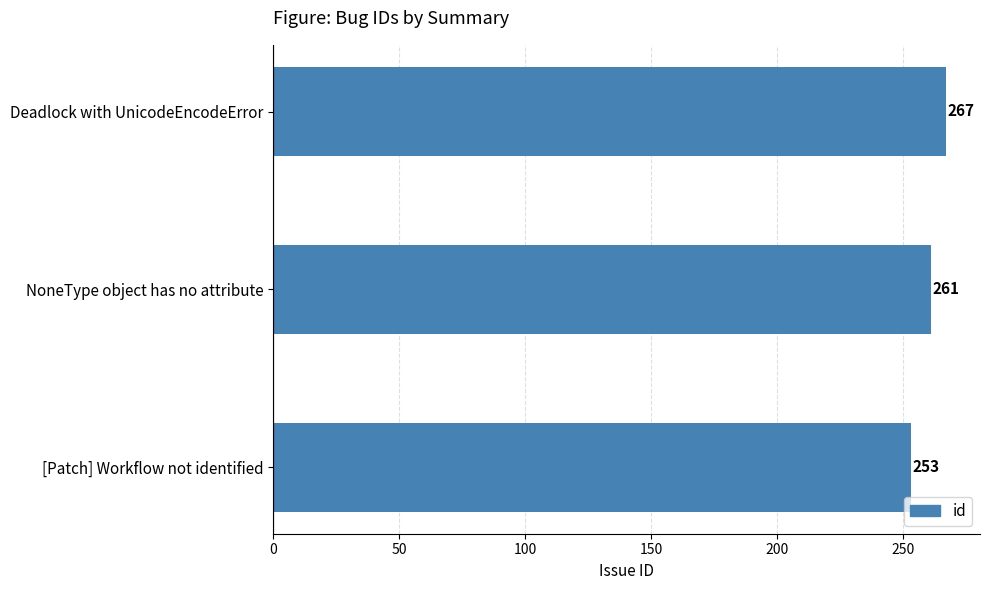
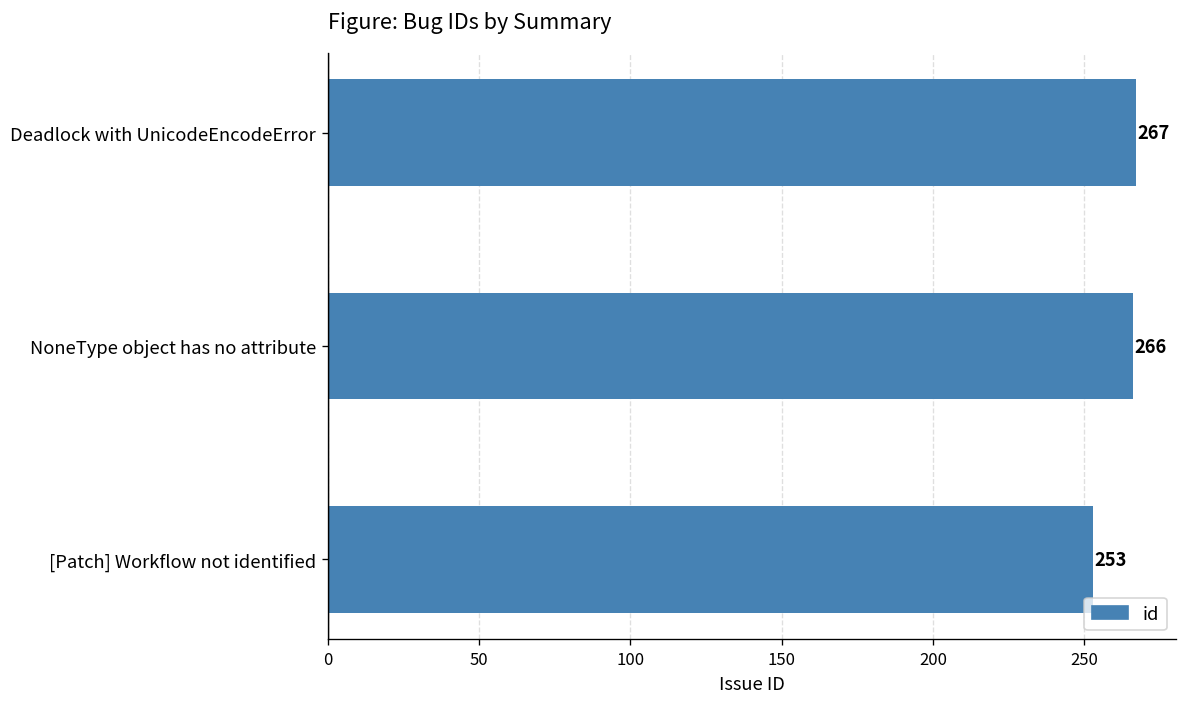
  {
    "Deadlock with UnicodeEncodeError": 267,
-   "NoneType object has no attribute": 261,
+   "NoneType object has no attribute": 266,
    "[Patch] Workflow not identified": 253
  }
